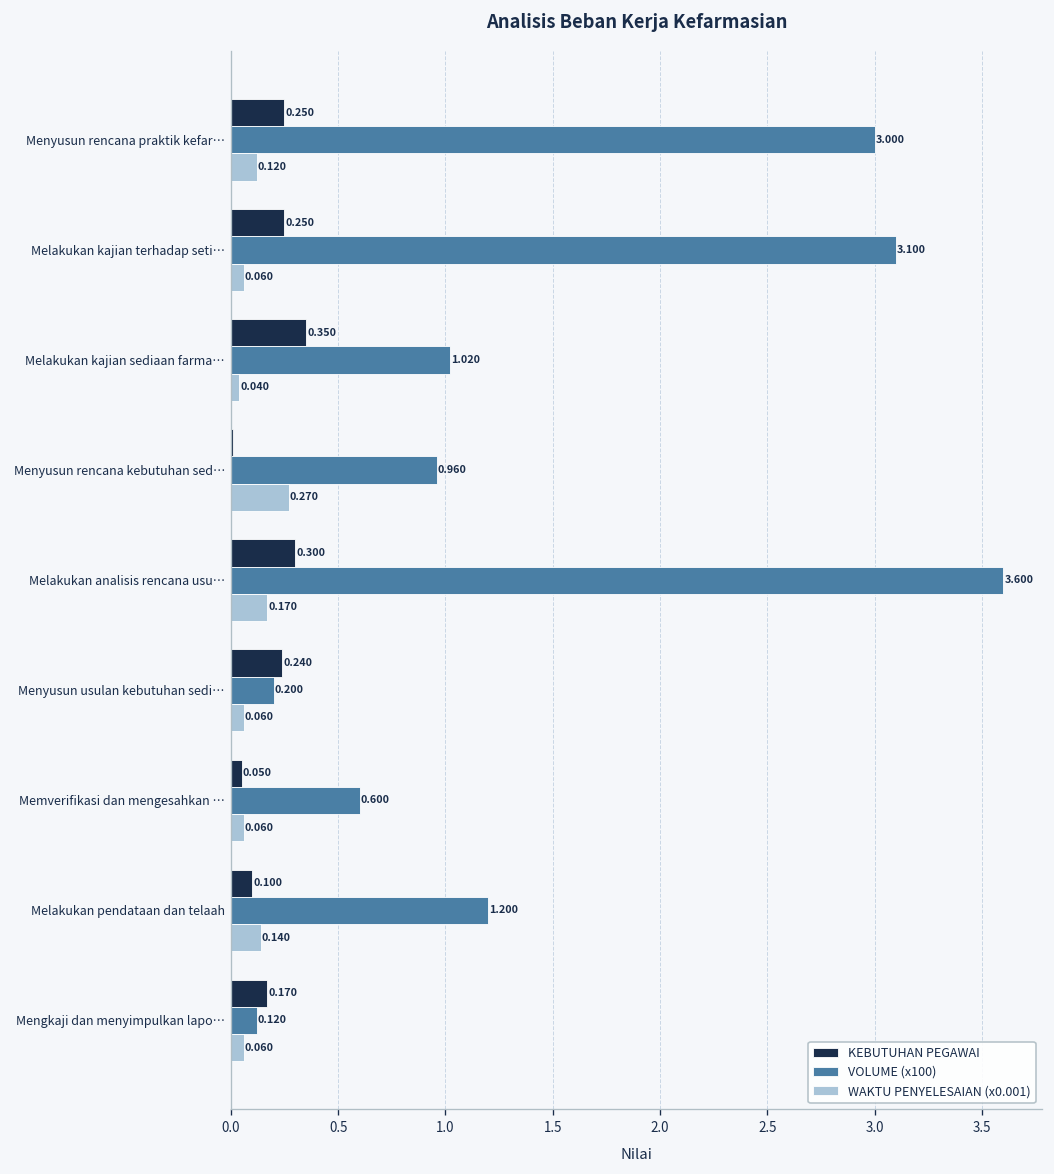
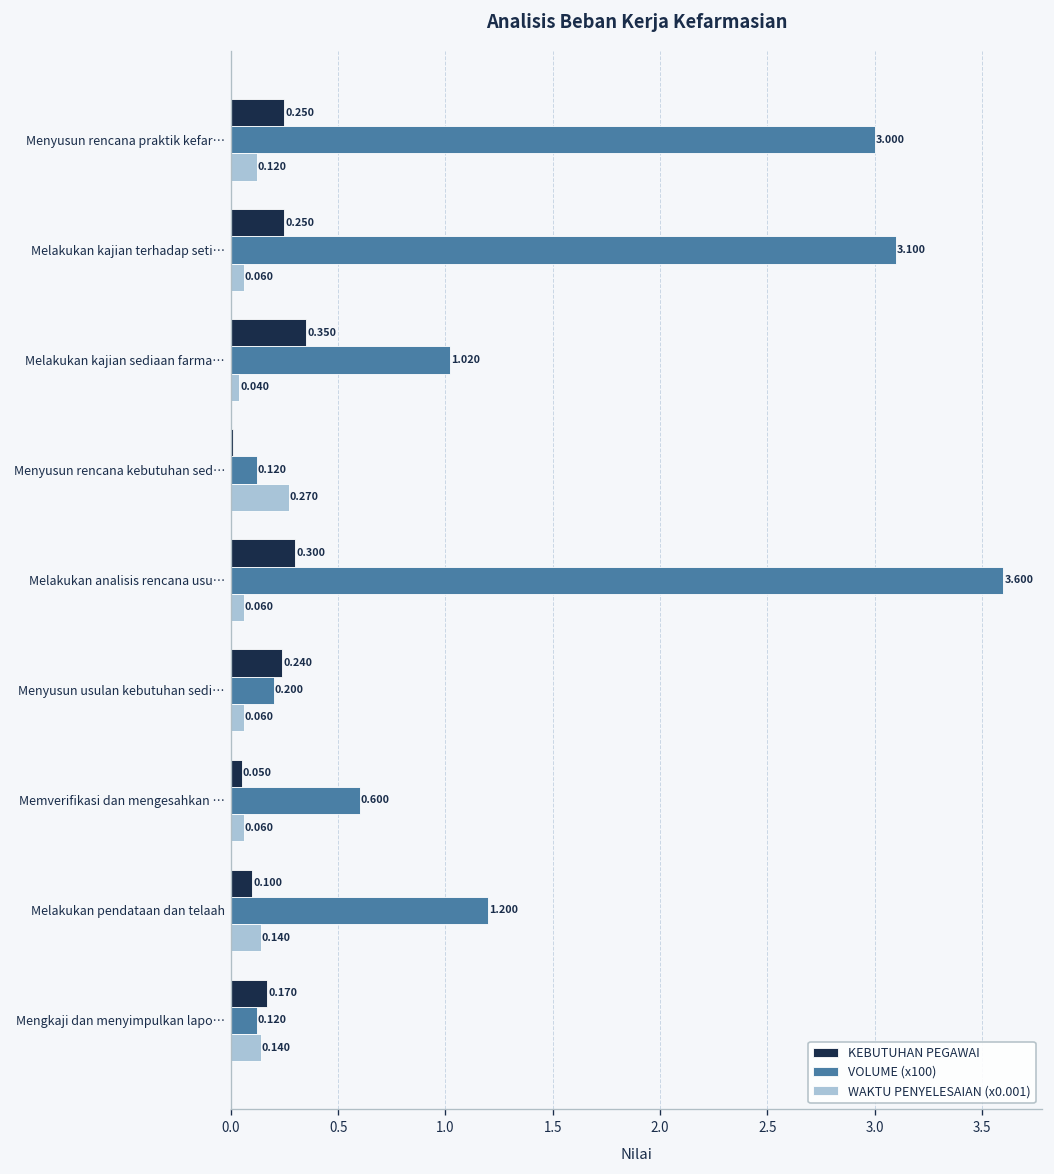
  {
    "KEBUTUHAN PEGAWAI": {
      "Menyusun rencana praktik kefar…": 0.250,
      "Melakukan kajian terhadap seti…": 0.250,
      "Melakukan kajian sediaan farma…": 0.350,
      "Melakukan analisis rencana usu…": 0.300,
      "Menyusun usulan kebutuhan sedi…": 0.240,
      "Memverifikasi dan mengesahkan …": 0.050,
      "Melakukan pendataan dan telaah": 0.100,
      "Mengkaji dan menyimpulkan lapo…": 0.170
    },
    "VOLUME (x100)": {
      "Menyusun rencana praktik kefar…": 3.000,
      "Melakukan kajian terhadap seti…": 3.100,
      "Melakukan kajian sediaan farma…": 1.020,
-     "Menyusun rencana kebutuhan sed…": 0.960,
+     "Menyusun rencana kebutuhan sed…": 0.120,
      "Melakukan analisis rencana usu…": 3.600,
      "Menyusun usulan kebutuhan sedi…": 0.200,
      "Memverifikasi dan mengesahkan …": 0.600,
      "Melakukan pendataan dan telaah": 1.200,
      "Mengkaji dan menyimpulkan lapo…": 0.120
    },
    "WAKTU PENYELESAIAN (x0.001)": {
      "Menyusun rencana praktik kefar…": 0.120,
      "Melakukan kajian terhadap seti…": 0.060,
      "Melakukan kajian sediaan farma…": 0.040,
      "Menyusun rencana kebutuhan sed…": 0.270,
-     "Melakukan analisis rencana usu…": 0.170,
+     "Melakukan analisis rencana usu…": 0.060,
      "Menyusun usulan kebutuhan sedi…": 0.060,
      "Memverifikasi dan mengesahkan …": 0.060,
      "Melakukan pendataan dan telaah": 0.140,
-     "Mengkaji dan menyimpulkan lapo…": 0.060
+     "Mengkaji dan menyimpulkan lapo…": 0.140
    }
  }
